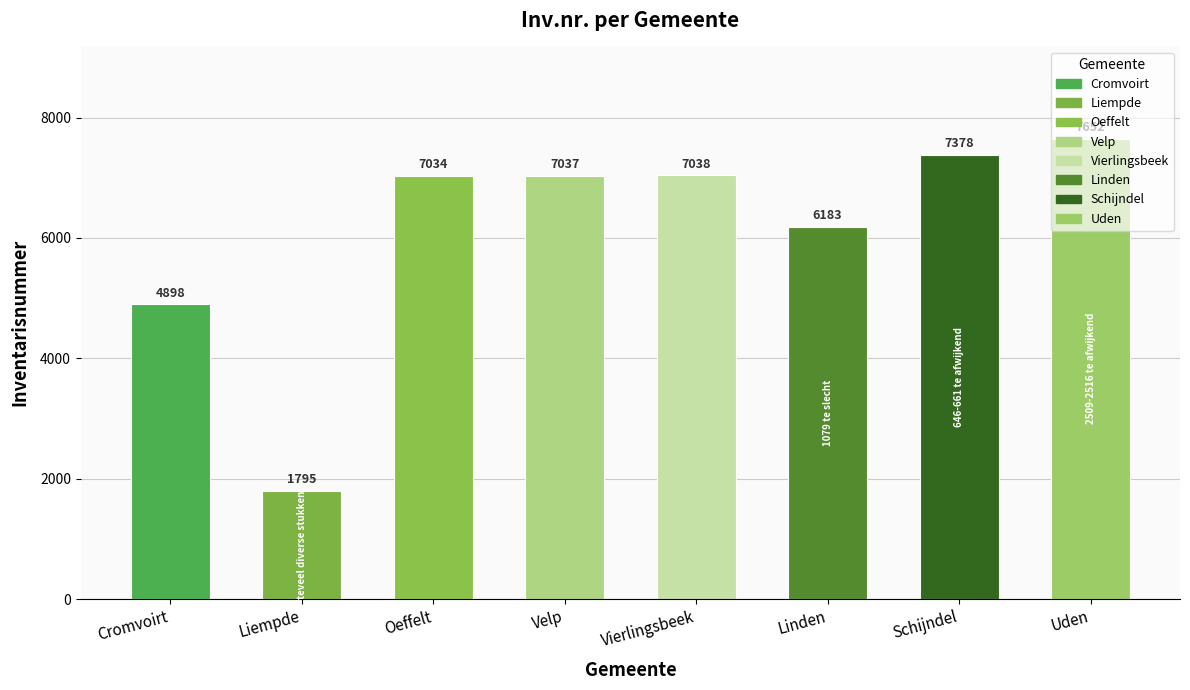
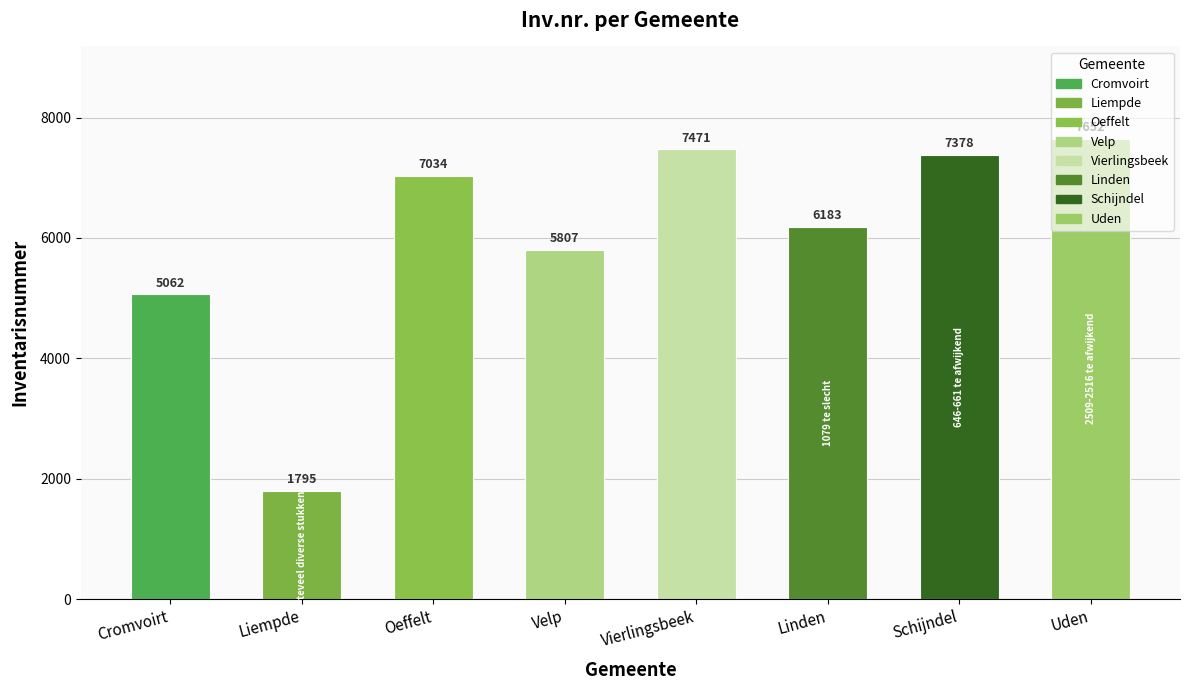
  {
-   "Cromvoirt": 4898,
+   "Cromvoirt": 5062,
    "Liempde": 1795,
    "Oeffelt": 7034,
-   "Velp": 7037,
-   "Vierlingsbeek": 7038,
+   "Velp": 5807,
+   "Vierlingsbeek": 7471,
    "Linden": 6183,
    "Schijndel": 7378
  }
